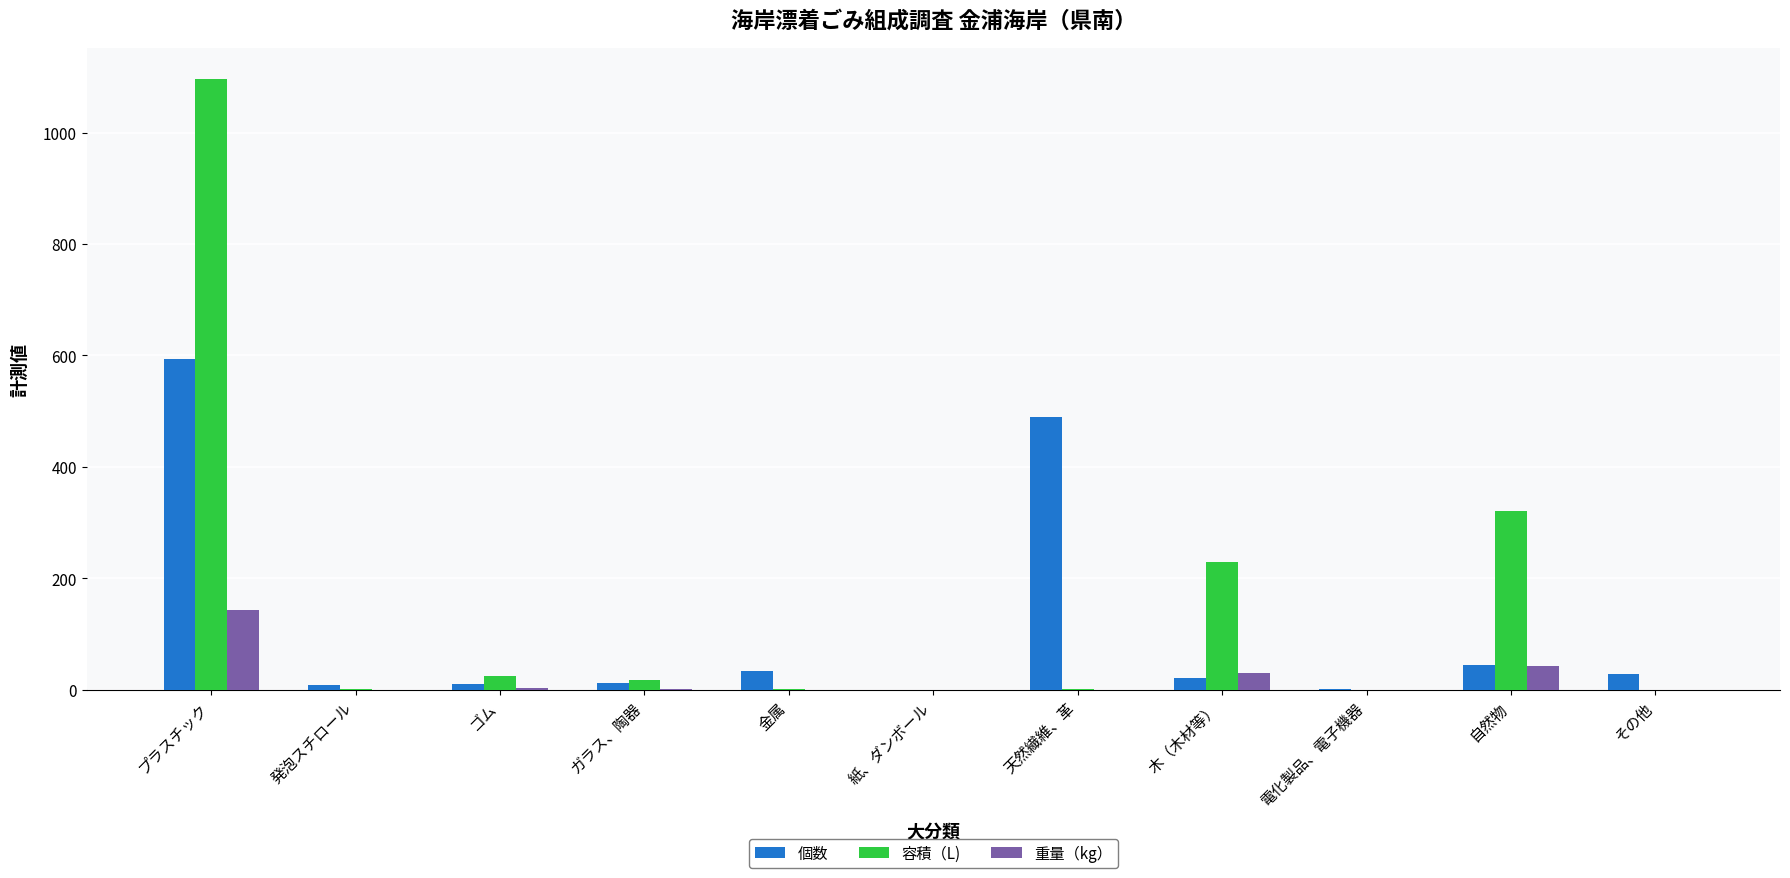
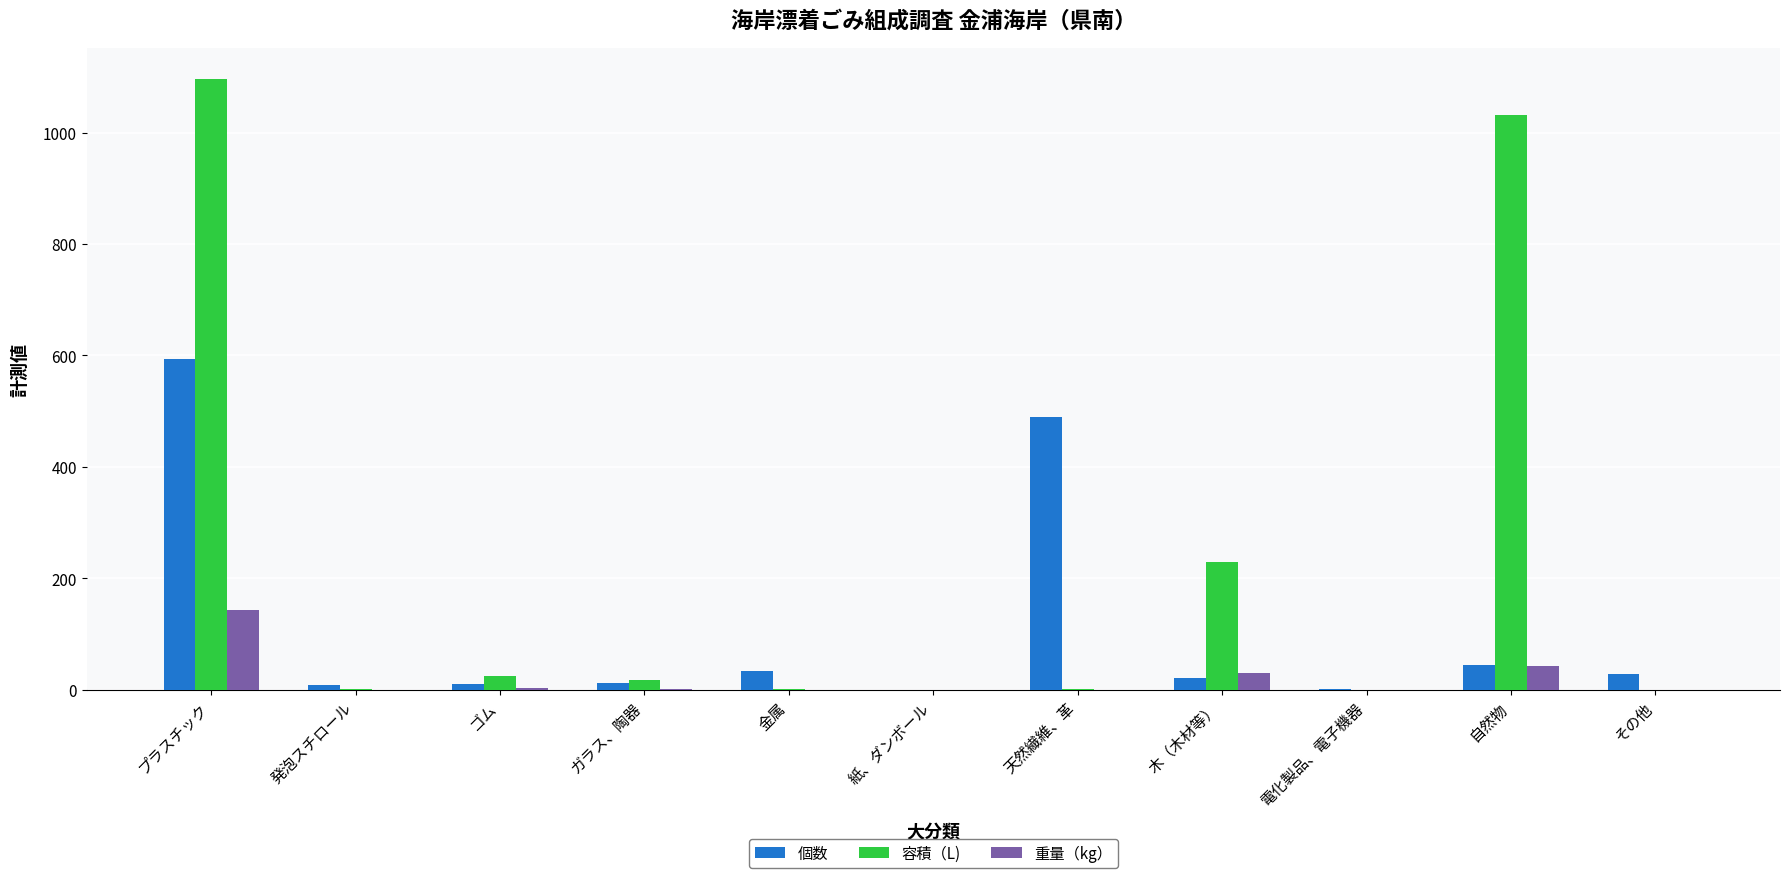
  {
    "個数": {
      "プラスチック": 590,
      "発泡スチロール": 10,
      "ゴム": 10,
      "ガラス、陶器": 10,
      "金属": 30,
      "紙、ダンボール": 0,
      "天然繊維、革": 490,
      "木（木材等）": 20,
      "自然物": 40,
      "その他": 30
    },
    "容積（L)": {
      "プラスチック": 1100,
      "ゴム": 20,
      "ガラス、陶器": 20,
      "紙、ダンボール": 0,
      "木（木材等）": 230,
-     "自然物": 320,
+     "自然物": 1030,
      "その他": 0
    },
    "重量（kg）": {
      "プラスチック": 140,
      "紙、ダンボール": 0,
      "木（木材等）": 30,
      "自然物": 40,
      "その他": 0
    }
  }
